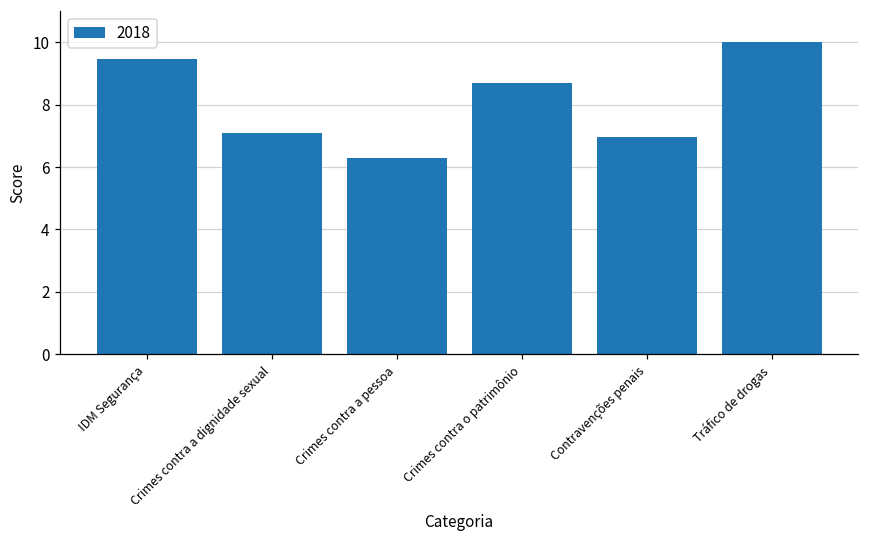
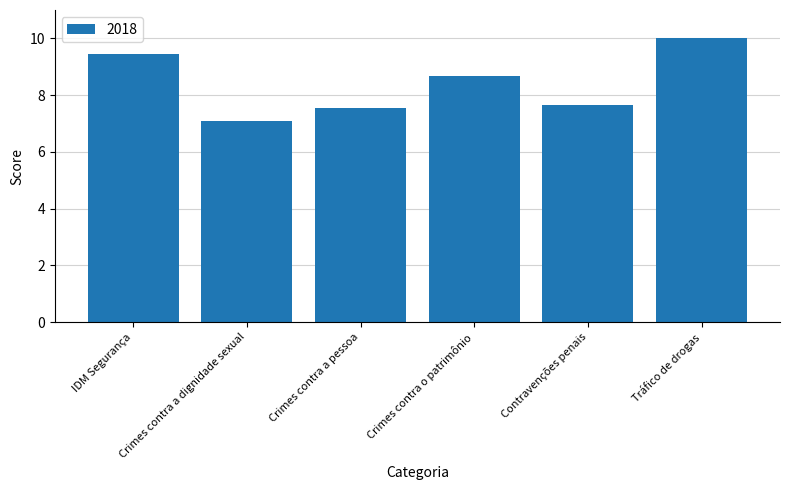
  {
    "IDM Segurança": 9.5,
    "Crimes contra a dignidade sexual": 7.1,
-   "Crimes contra a pessoa": 6.3,
+   "Crimes contra a pessoa": 7.5,
    "Crimes contra o patrimônio": 8.7,
-   "Contravenções penais": 7.0,
+   "Contravenções penais": 7.7,
    "Tráfico de drogas": 10.0
  }
